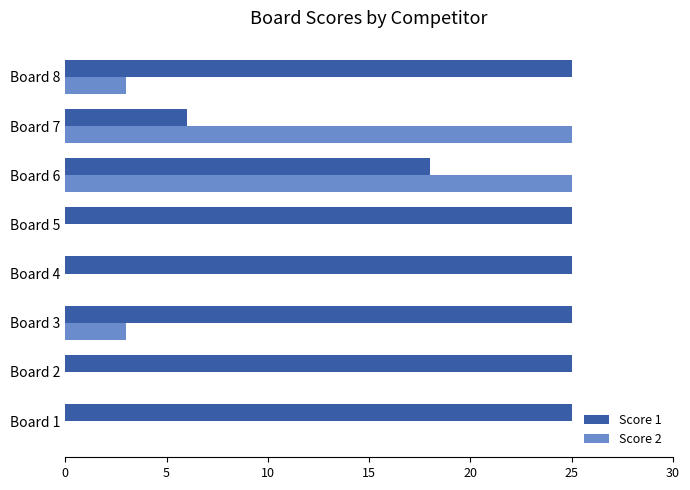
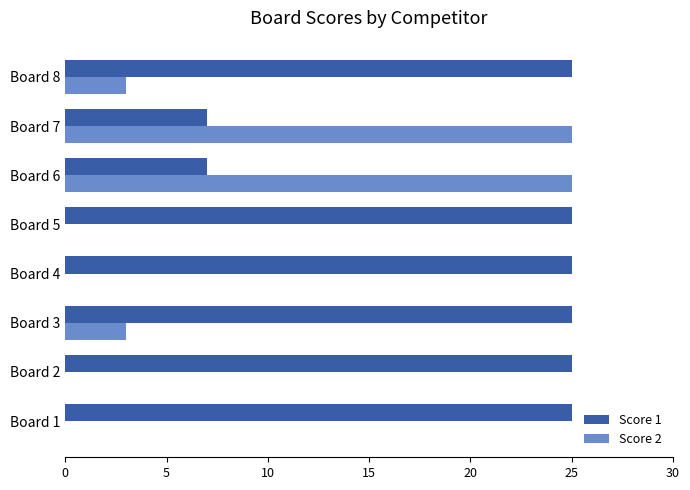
  {
    "Score 1": {
      "Board 8": 25,
-     "Board 7": 6,
-     "Board 6": 18,
+     "Board 7": 7,
+     "Board 6": 7,
      "Board 5": 25,
      "Board 4": 25,
      "Board 3": 25,
      "Board 2": 25,
      "Board 1": 25
    },
    "Score 2": {
      "Board 8": 3,
      "Board 7": 25,
      "Board 6": 25,
      "Board 5": 0,
      "Board 4": 0,
      "Board 3": 3,
      "Board 2": 0,
      "Board 1": 0
    }
  }
